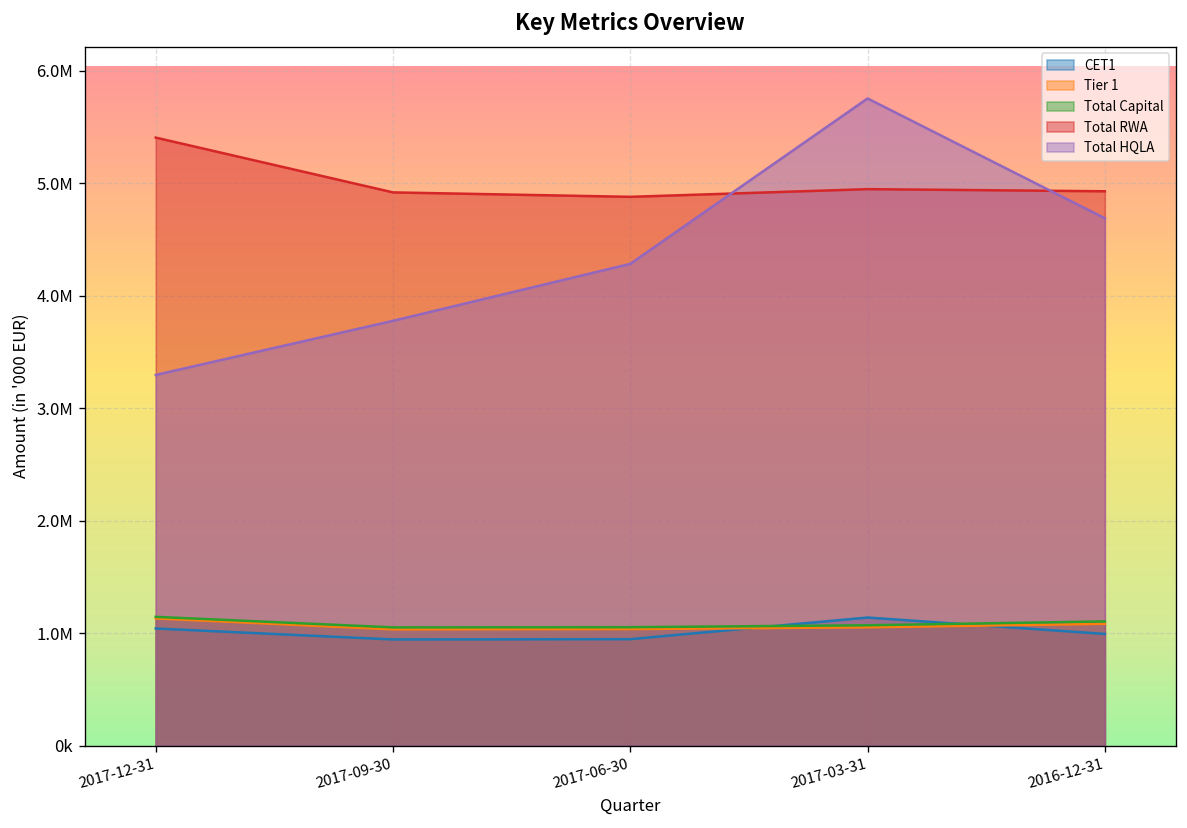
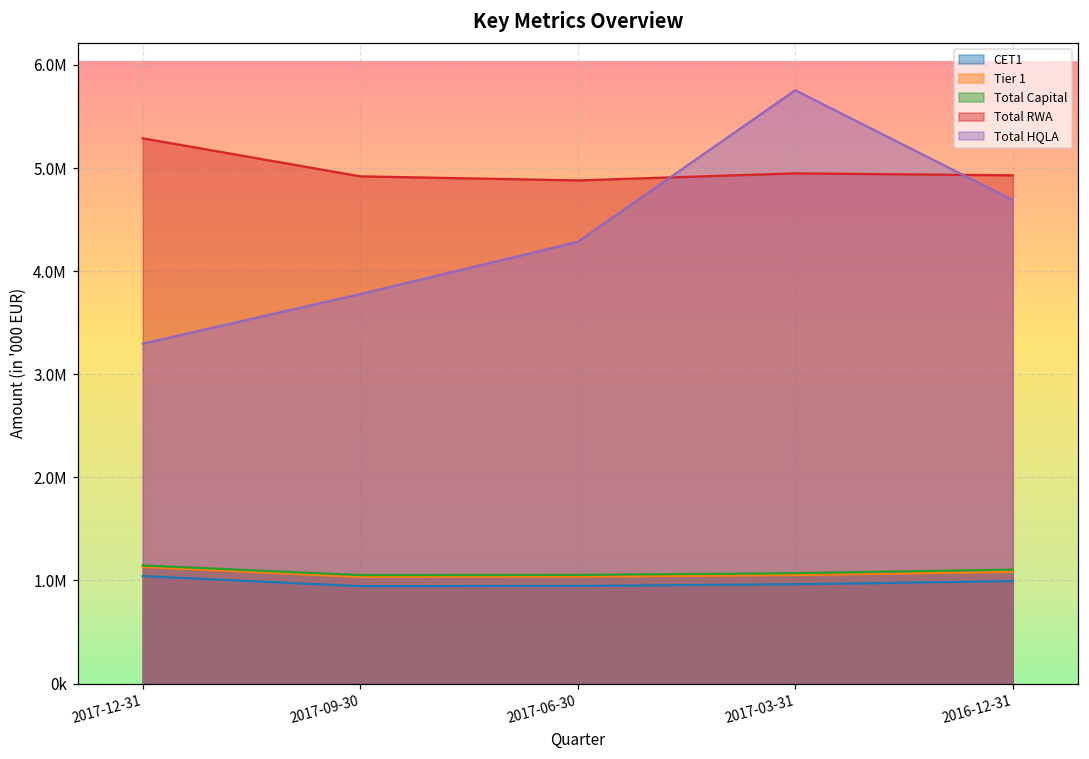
  {
    "CET1": {
      "2017-12-31": 1000000,
      "2017-09-30": 900000,
      "2017-06-30": 900000,
-     "2017-03-31": 1100000,
+     "2017-03-31": 1000000,
      "2016-12-31": 1000000
    },
    "Total RWA": {
-     "2017-12-31": 5400000,
+     "2017-12-31": 5300000,
      "2017-09-30": 4900000,
      "2017-06-30": 4900000,
      "2017-03-31": 4900000,
      "2016-12-31": 4900000
    },
    "Total HQLA": {
      "2017-12-31": 3300000,
      "2017-09-30": 3800000,
      "2017-06-30": 4300000,
      "2017-03-31": 5800000,
      "2016-12-31": 4700000
    }
  }
